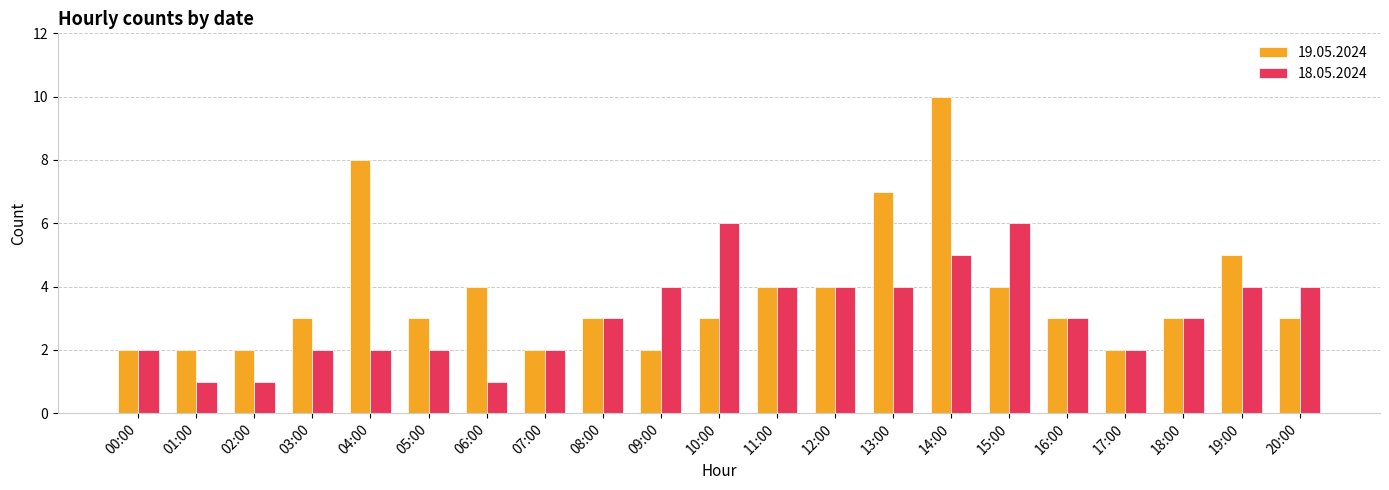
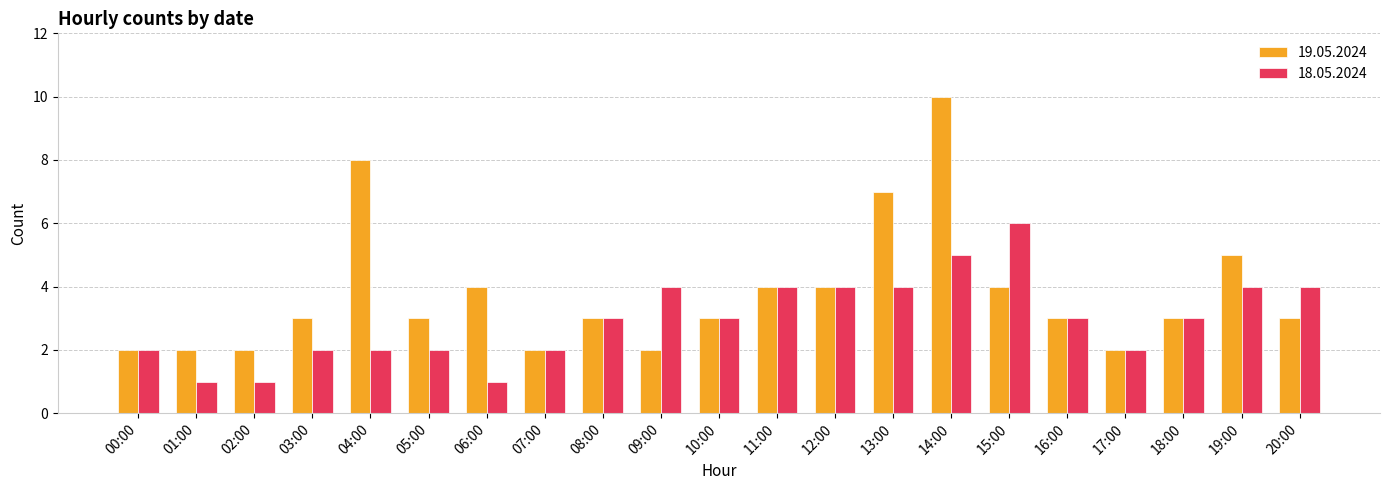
  {
    "19.05.2024": {
      "00:00": 2,
      "01:00": 2,
      "02:00": 2,
      "03:00": 3,
      "04:00": 8,
      "05:00": 3,
      "06:00": 4,
      "07:00": 2,
      "08:00": 3,
      "09:00": 2,
      "10:00": 3,
      "11:00": 4,
      "12:00": 4,
      "13:00": 7,
      "14:00": 10,
      "15:00": 4,
      "16:00": 3,
      "17:00": 2,
      "18:00": 3,
      "19:00": 5,
      "20:00": 3
    },
    "18.05.2024": {
      "00:00": 2,
      "01:00": 1,
      "02:00": 1,
      "03:00": 2,
      "04:00": 2,
      "05:00": 2,
      "06:00": 1,
      "07:00": 2,
      "08:00": 3,
      "09:00": 4,
-     "10:00": 6,
+     "10:00": 3,
      "11:00": 4,
      "12:00": 4,
      "13:00": 4,
      "14:00": 5,
      "15:00": 6,
      "16:00": 3,
      "17:00": 2,
      "18:00": 3,
      "19:00": 4,
      "20:00": 4
    }
  }
